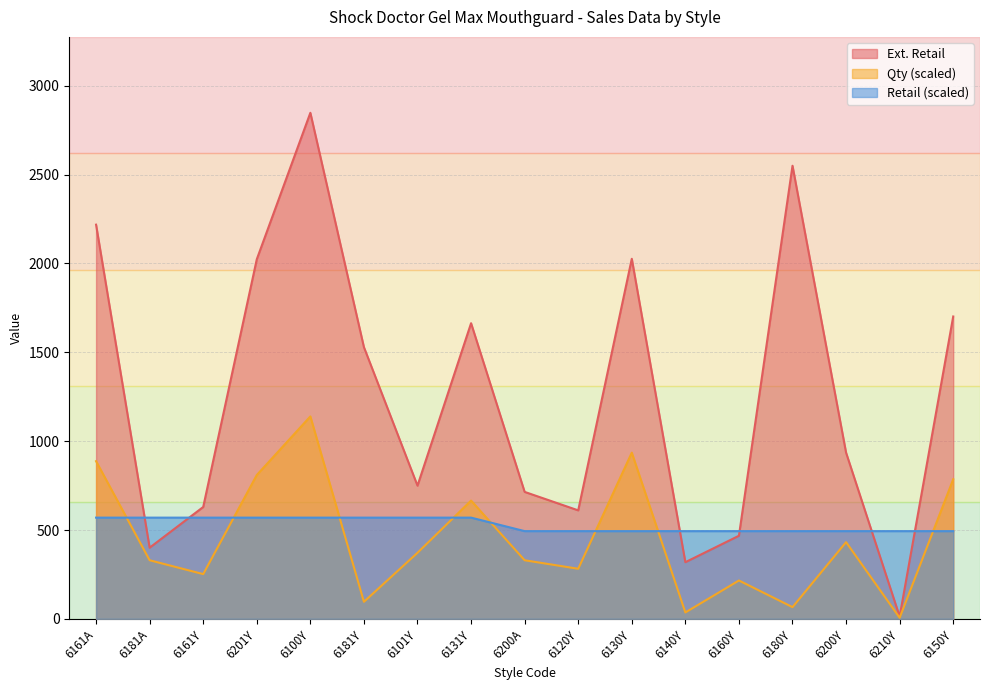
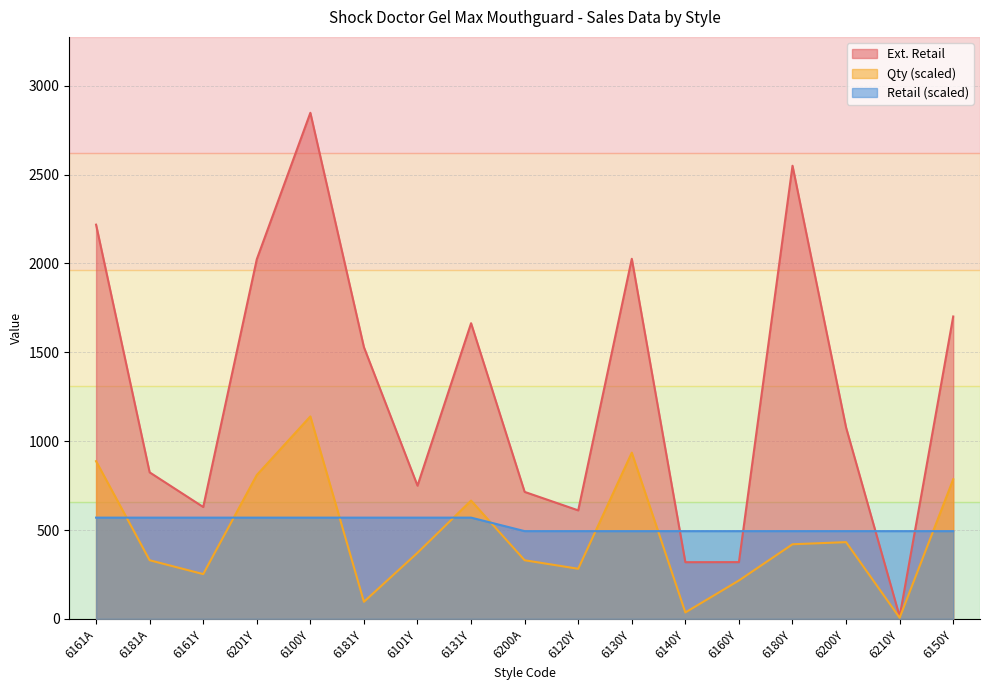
  {
    "Ext. Retail": {
      "6161A": 2220,
-     "6181A": 400,
+     "6181A": 820,
      "6161Y": 630,
      "6201Y": 2020,
      "6100Y": 2850,
      "6181Y": 1530,
      "6101Y": 750,
      "6131Y": 1660,
      "6200A": 710,
      "6120Y": 610,
      "6130Y": 2030,
      "6140Y": 320,
-     "6160Y": 470,
+     "6160Y": 320,
      "6180Y": 2550,
-     "6200Y": 940,
+     "6200Y": 1080,
      "6150Y": 1700
    },
    "Qty (scaled)": {
      "6161A": 890,
      "6181A": 330,
      "6161Y": 250,
      "6201Y": 810,
      "6100Y": 1140,
      "6181Y": 100,
      "6101Y": 370,
      "6131Y": 670,
      "6200A": 330,
      "6120Y": 280,
      "6130Y": 940,
      "6140Y": 40,
      "6160Y": 220,
-     "6180Y": 70,
+     "6180Y": 420,
      "6200Y": 430,
      "6150Y": 790
    },
    "Retail (scaled)": {
      "6161A": 570,
      "6181A": 570,
      "6161Y": 570,
      "6201Y": 570,
      "6100Y": 570,
      "6181Y": 570,
      "6101Y": 570,
      "6131Y": 570,
      "6200A": 490,
      "6120Y": 490,
      "6130Y": 490,
      "6140Y": 490,
      "6160Y": 490,
      "6180Y": 490,
      "6200Y": 490,
      "6210Y": 490,
      "6150Y": 490
    }
  }
